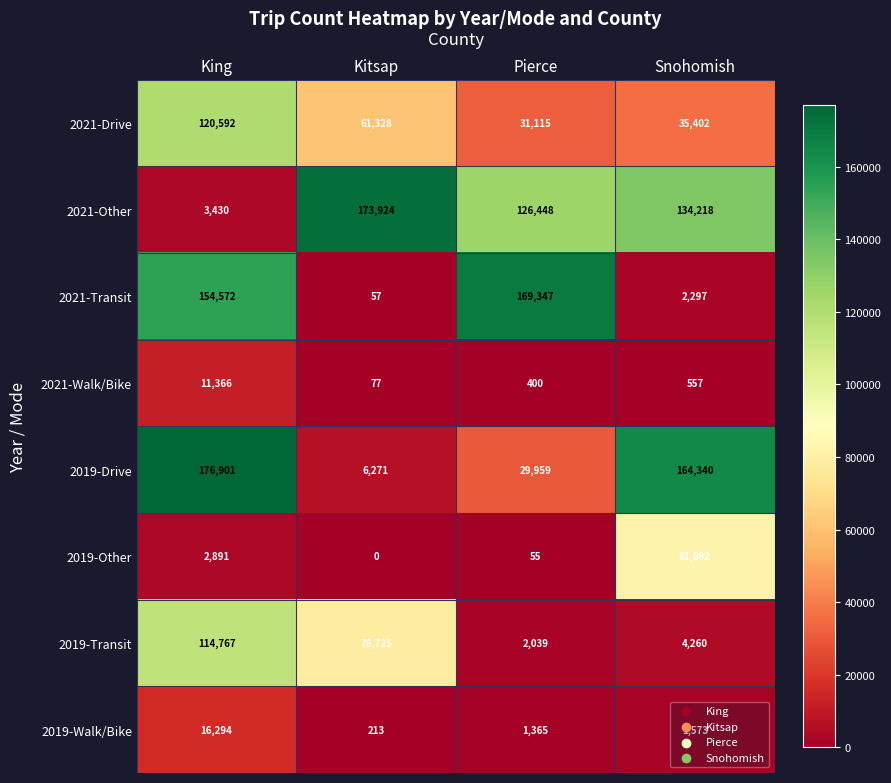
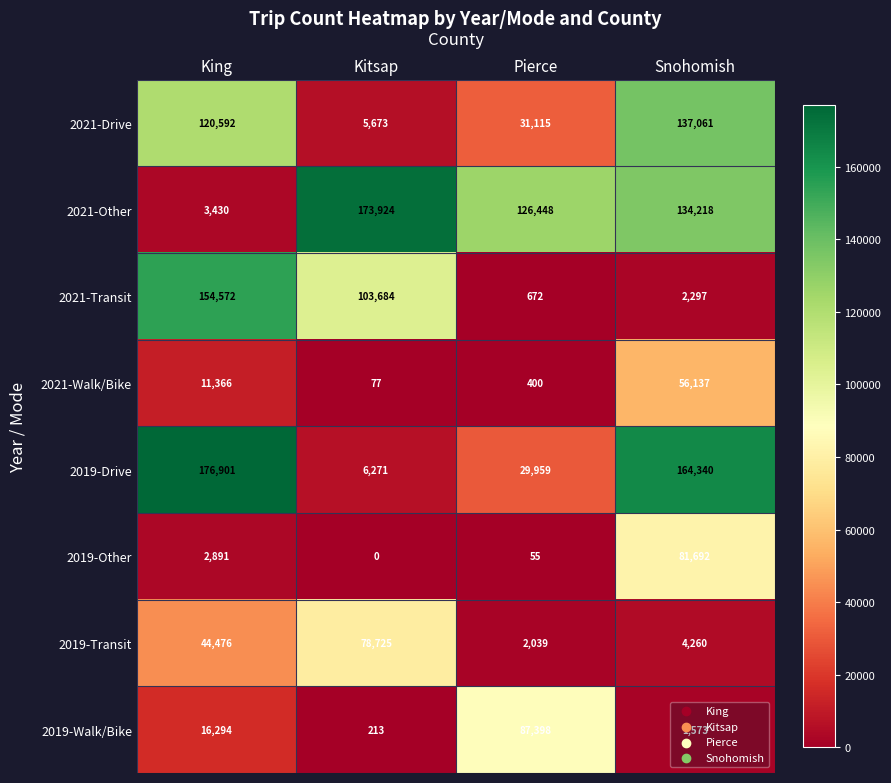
  {
    "2021-Drive": {
      "King": "120,592",
-     "Kitsap": "61,328",
+     "Kitsap": "5,673",
      "Pierce": "31,115",
-     "Snohomish": "35,402"
+     "Snohomish": "137,061"
    },
    "2021-Other": {
      "King": "3,430",
      "Kitsap": "173,924",
      "Pierce": "126,448",
      "Snohomish": "134,218"
    },
    "2021-Transit": {
      "King": "154,572",
-     "Kitsap": "57",
-     "Pierce": "169,347",
+     "Kitsap": "103,684",
+     "Pierce": "672",
      "Snohomish": "2,297"
    },
    "2021-Walk/Bike": {
      "King": "11,366",
      "Kitsap": "77",
      "Pierce": "400",
-     "Snohomish": "557"
+     "Snohomish": "56,137"
    },
    "2019-Drive": {
      "King": "176,901",
      "Kitsap": "6,271",
      "Pierce": "29,959",
      "Snohomish": "164,340"
    },
    "2019-Other": {
      "King": "2,891",
      "Kitsap": "0",
      "Pierce": "55",
      "Snohomish": "81,692"
    },
    "2019-Transit": {
-     "King": "114,767",
+     "King": "44,476",
      "Kitsap": "78,725",
      "Pierce": "2,039",
      "Snohomish": "4,260"
    },
    "2019-Walk/Bike": {
      "King": "16,294",
      "Kitsap": "213",
-     "Pierce": "1,365"
+     "Pierce": "87,398"
    }
  }
